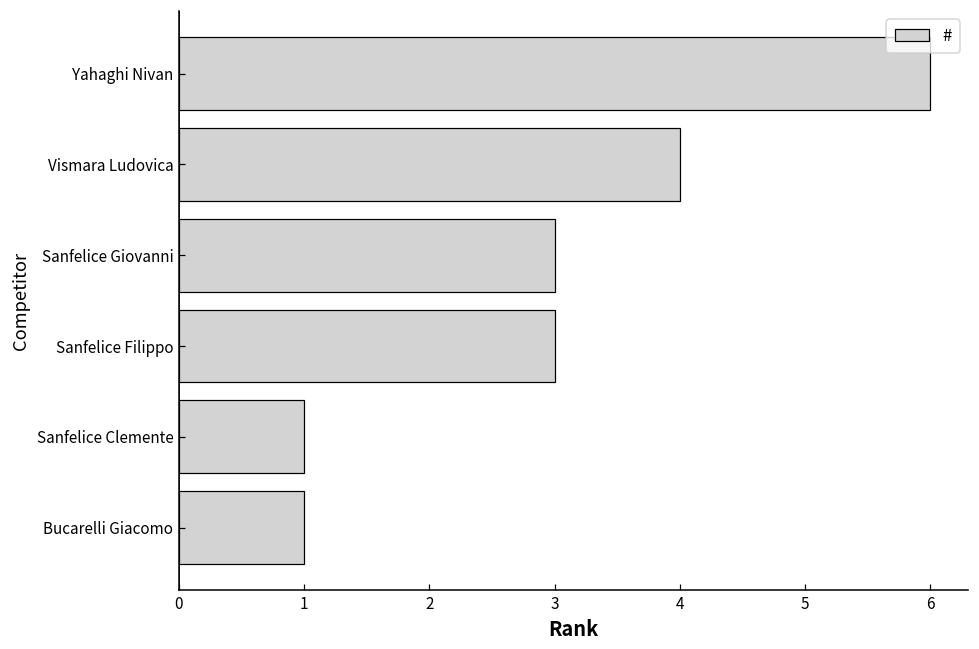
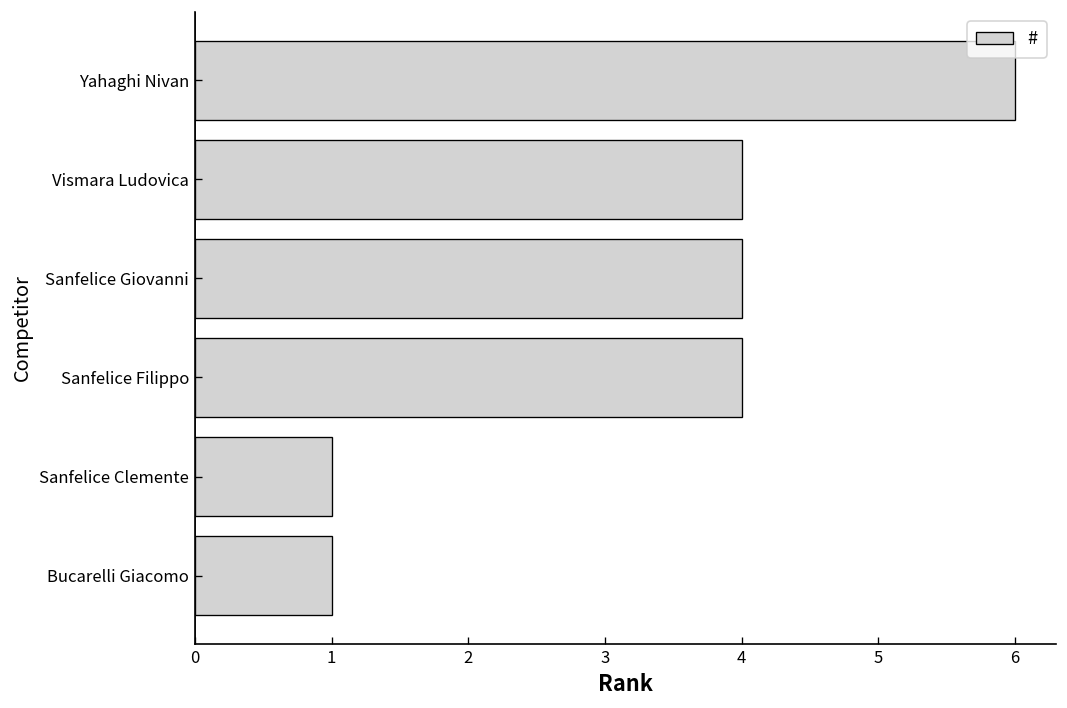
  {
    "Yahaghi Nivan": 6,
    "Vismara Ludovica": 4,
-   "Sanfelice Giovanni": 3,
-   "Sanfelice Filippo": 3,
+   "Sanfelice Giovanni": 4,
+   "Sanfelice Filippo": 4,
    "Sanfelice Clemente": 1,
    "Bucarelli Giacomo": 1
  }
